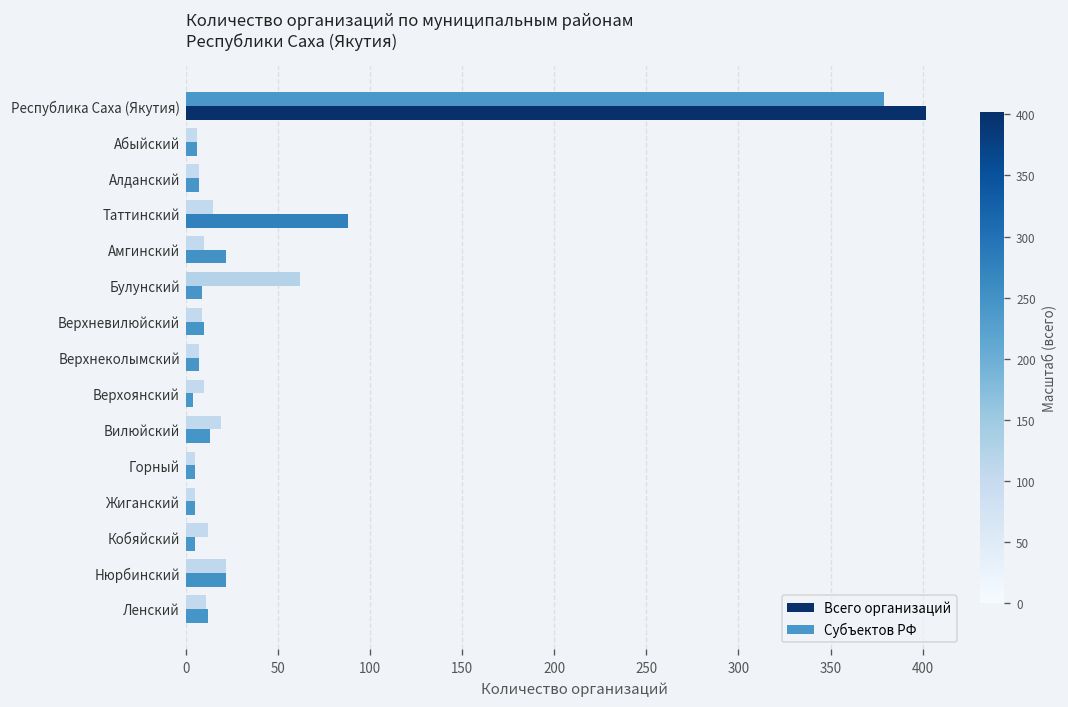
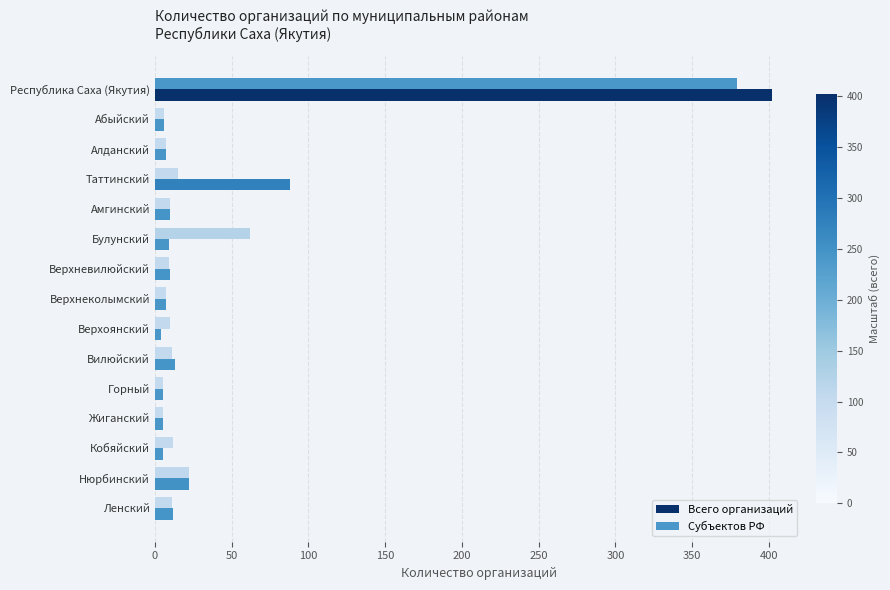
  {
    "Всего организаций": {
      "Республика Саха (Якутия)": 402,
      "Абыйский": 6,
      "Алданский": 7,
      "Таттинский": 88,
-     "Амгинский": 22,
+     "Амгинский": 10,
      "Булунский": 9,
      "Верхневилюйский": 10,
      "Верхнеколымский": 7,
      "Верхоянский": 4,
      "Вилюйский": 13,
      "Горный": 5,
      "Жиганский": 5,
      "Кобяйский": 5,
      "Нюрбинский": 22,
      "Ленский": 12
    },
    "Субъектов РФ": {
      "Республика Саха (Якутия)": 379,
      "Абыйский": 6,
      "Алданский": 7,
      "Таттинский": 15,
      "Амгинский": 10,
      "Булунский": 62,
      "Верхневилюйский": 9,
      "Верхнеколымский": 7,
      "Верхоянский": 10,
-     "Вилюйский": 19,
+     "Вилюйский": 11,
      "Горный": 5,
      "Жиганский": 5,
      "Кобяйский": 12,
      "Нюрбинский": 22,
      "Ленский": 11
    }
  }
